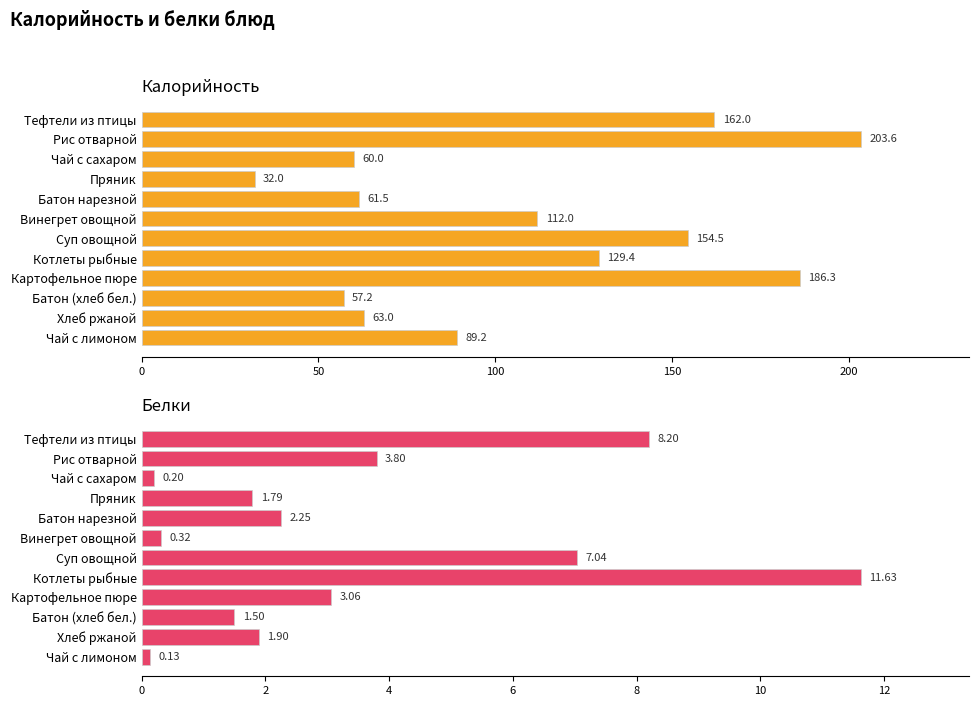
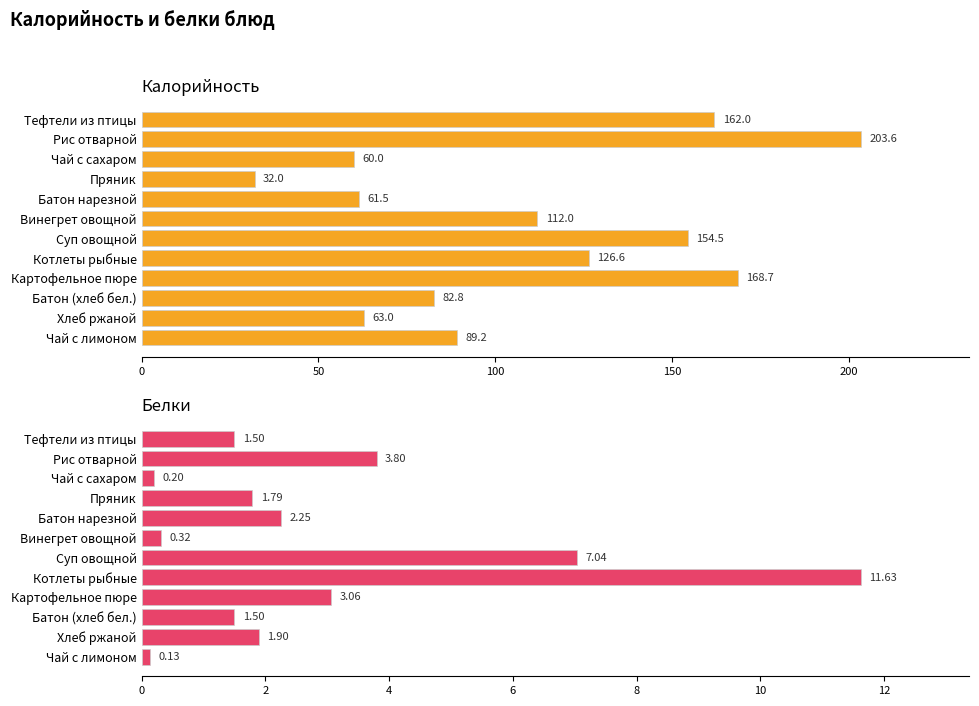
  {
    "Калорийность": {
      "Тефтели из птицы": 162.0,
      "Рис отварной": 203.6,
      "Чай с сахаром": 60.0,
      "Пряник": 32.0,
      "Батон нарезной": 61.5,
      "Винегрет овощной": 112.0,
      "Суп овощной": 154.5,
-     "Котлеты рыбные": 129.4,
-     "Картофельное пюре": 186.3,
-     "Батон (хлеб бел.)": 57.2,
+     "Котлеты рыбные": 126.6,
+     "Картофельное пюре": 168.7,
+     "Батон (хлеб бел.)": 82.8,
      "Хлеб ржаной": 63.0,
      "Чай с лимоном": 89.2
    },
    "Белки": {
-     "Тефтели из птицы": 8.20,
+     "Тефтели из птицы": 1.50,
      "Рис отварной": 3.80,
      "Чай с сахаром": 0.20,
      "Пряник": 1.79,
      "Батон нарезной": 2.25,
      "Винегрет овощной": 0.32,
      "Суп овощной": 7.04,
      "Котлеты рыбные": 11.63,
      "Картофельное пюре": 3.06,
      "Батон (хлеб бел.)": 1.50,
      "Хлеб ржаной": 1.90,
      "Чай с лимоном": 0.13
    }
  }
